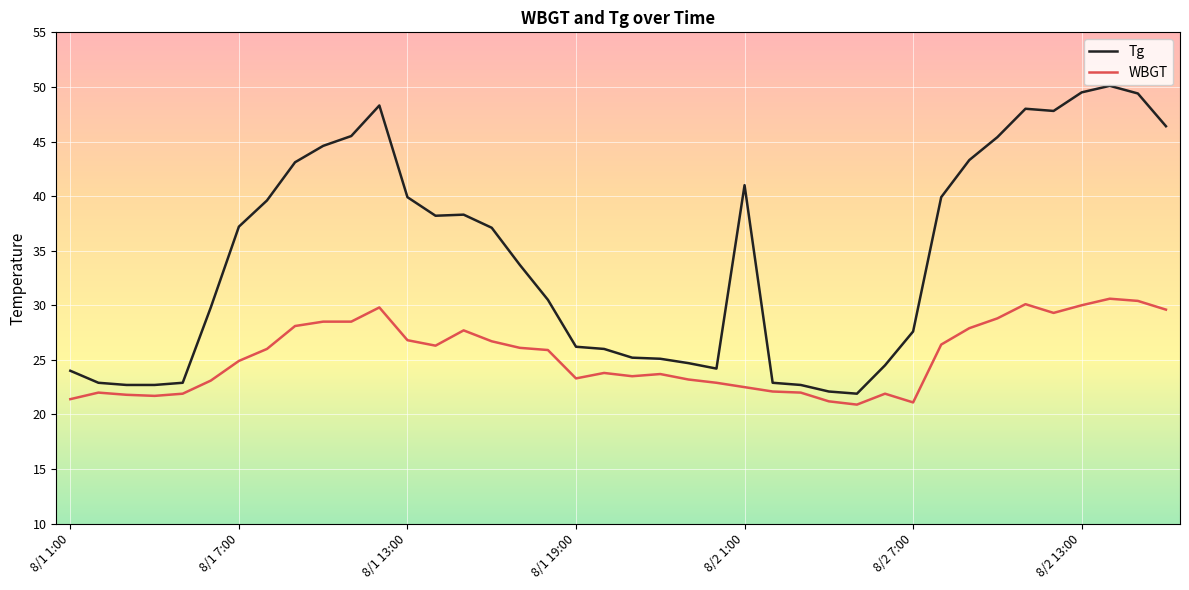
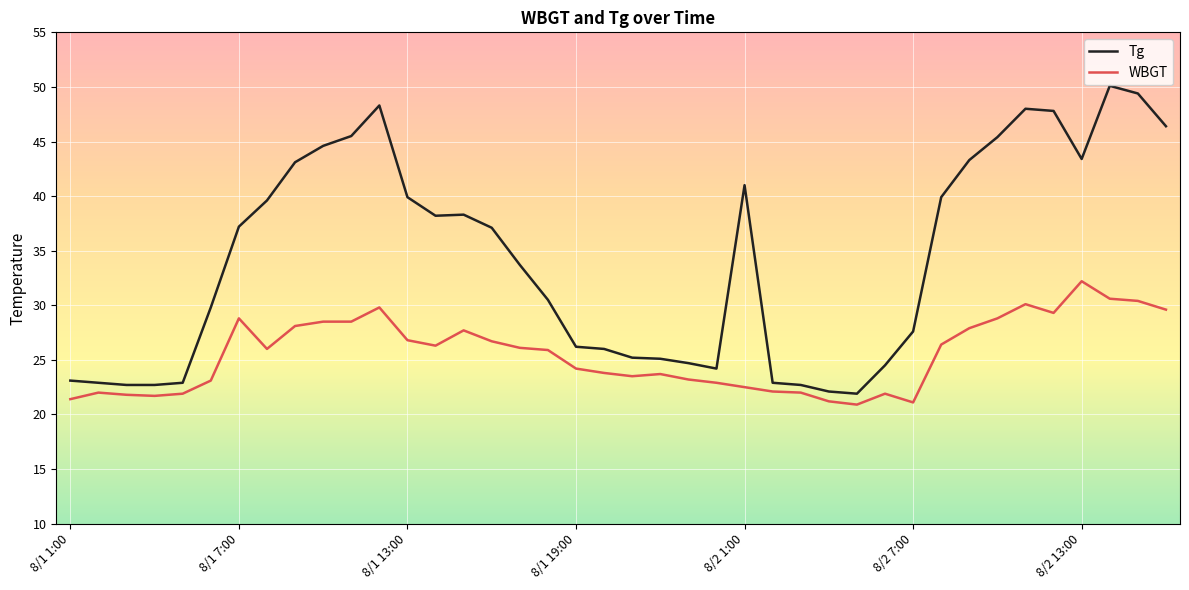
  {
    "Tg": {
-     "8/1 1:00": 24.0,
+     "8/1 1:00": 23.1,
      "8/1 7:00": 37.2,
      "8/1 13:00": 39.9,
      "8/1 19:00": 26.2,
      "8/2 1:00": 41.0,
      "8/2 7:00": 27.6,
-     "8/2 13:00": 49.5
+     "8/2 13:00": 43.4
    },
    "WBGT": {
      "8/1 1:00": 21.4,
-     "8/1 7:00": 24.9,
+     "8/1 7:00": 28.8,
      "8/1 13:00": 26.8,
-     "8/1 19:00": 23.3,
+     "8/1 19:00": 24.2,
      "8/2 1:00": 22.5,
      "8/2 7:00": 21.1,
-     "8/2 13:00": 30.0
+     "8/2 13:00": 32.2
    }
  }
